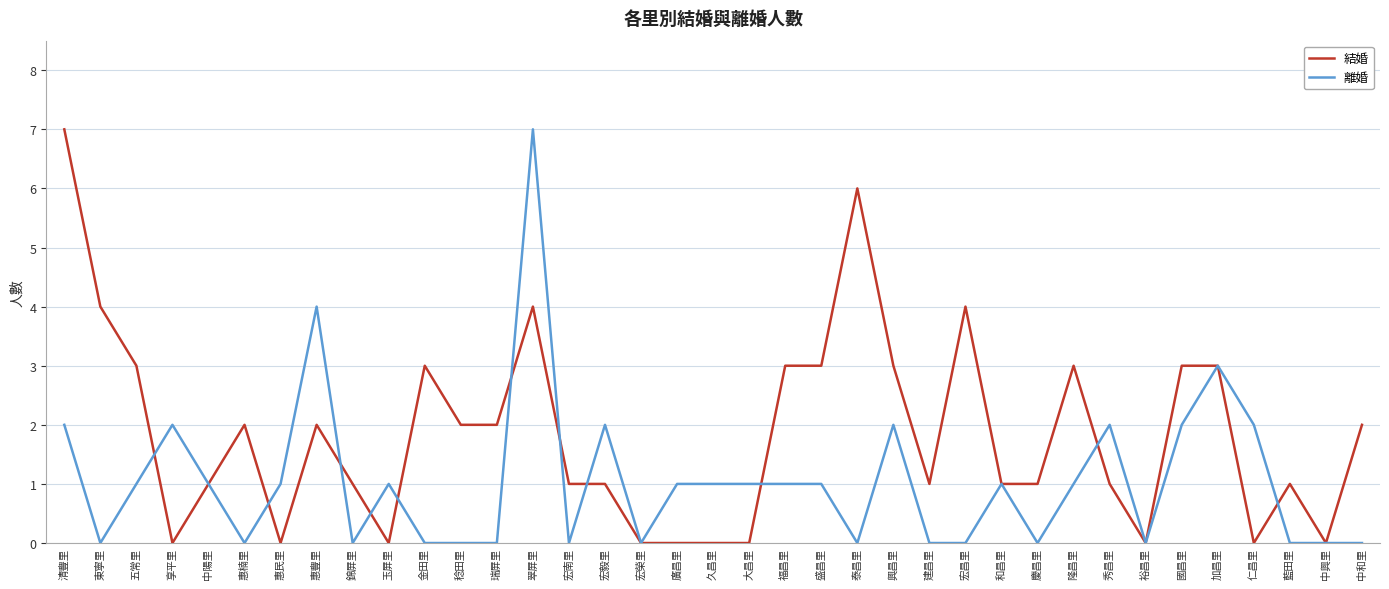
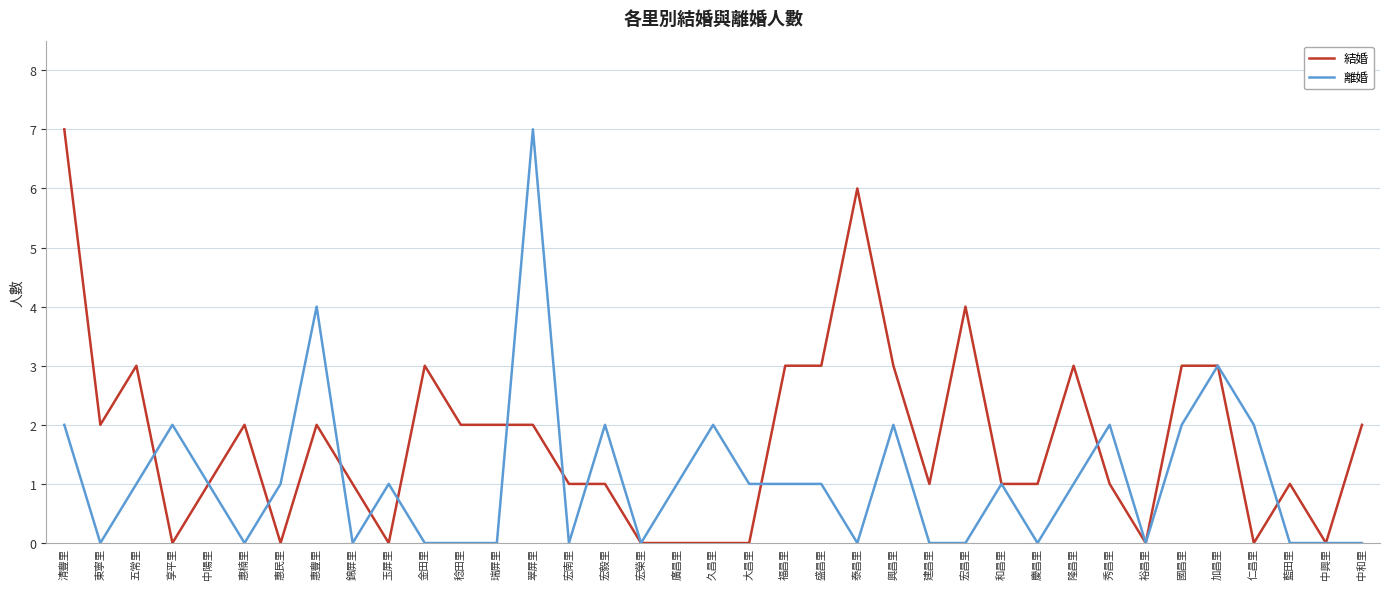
  {
    "結婚": {
      "清豐里": 7,
-     "東寧里": 4,
+     "東寧里": 2,
      "五常里": 3,
      "享平里": 0,
      "惠楠里": 2,
      "惠民里": 0,
      "惠豐里": 2,
      "錦屏里": 1,
      "玉屏里": 0,
      "金田里": 3,
      "稔田里": 2,
      "瑞屏里": 2,
-     "翠屏里": 4,
+     "翠屏里": 2,
      "宏南里": 1,
      "宏毅里": 1,
      "廣昌里": 0,
      "久昌里": 0,
      "大昌里": 0,
      "福昌里": 3,
      "盛昌里": 3,
      "泰昌里": 6,
      "興昌里": 3,
      "建昌里": 1,
      "宏昌里": 4,
      "慶昌里": 1,
      "隆昌里": 3,
      "秀昌里": 1,
      "國昌里": 3,
      "仁昌里": 0,
      "藍田里": 1,
      "中和里": 2
    },
    "離婚": {
      "清豐里": 2,
      "東寧里": 0,
      "五常里": 1,
      "享平里": 2,
      "惠楠里": 0,
      "惠民里": 1,
      "惠豐里": 4,
      "錦屏里": 0,
      "玉屏里": 1,
      "金田里": 0,
      "稔田里": 0,
      "瑞屏里": 0,
      "翠屏里": 7,
      "宏南里": 0,
      "宏毅里": 2,
      "廣昌里": 1,
-     "久昌里": 1,
+     "久昌里": 2,
      "大昌里": 1,
      "福昌里": 1,
      "盛昌里": 1,
      "泰昌里": 0,
      "興昌里": 2,
      "建昌里": 0,
      "宏昌里": 0,
      "慶昌里": 0,
      "隆昌里": 1,
      "秀昌里": 2,
      "國昌里": 2,
      "仁昌里": 2,
      "藍田里": 0,
      "中和里": 0
    }
  }
